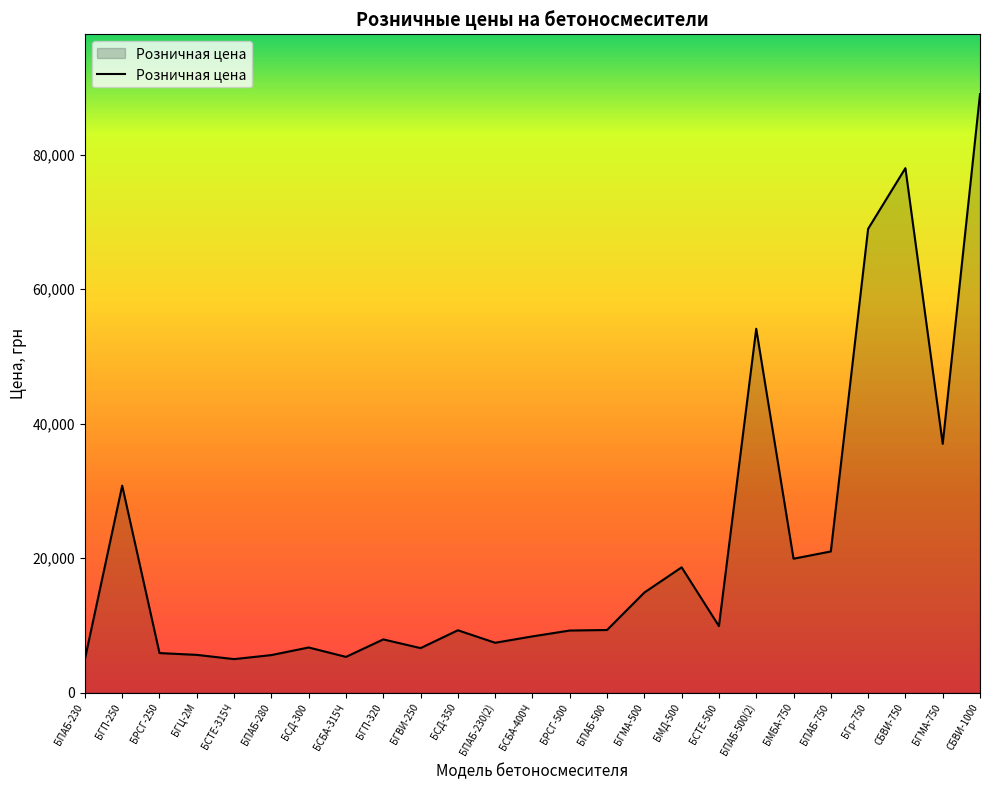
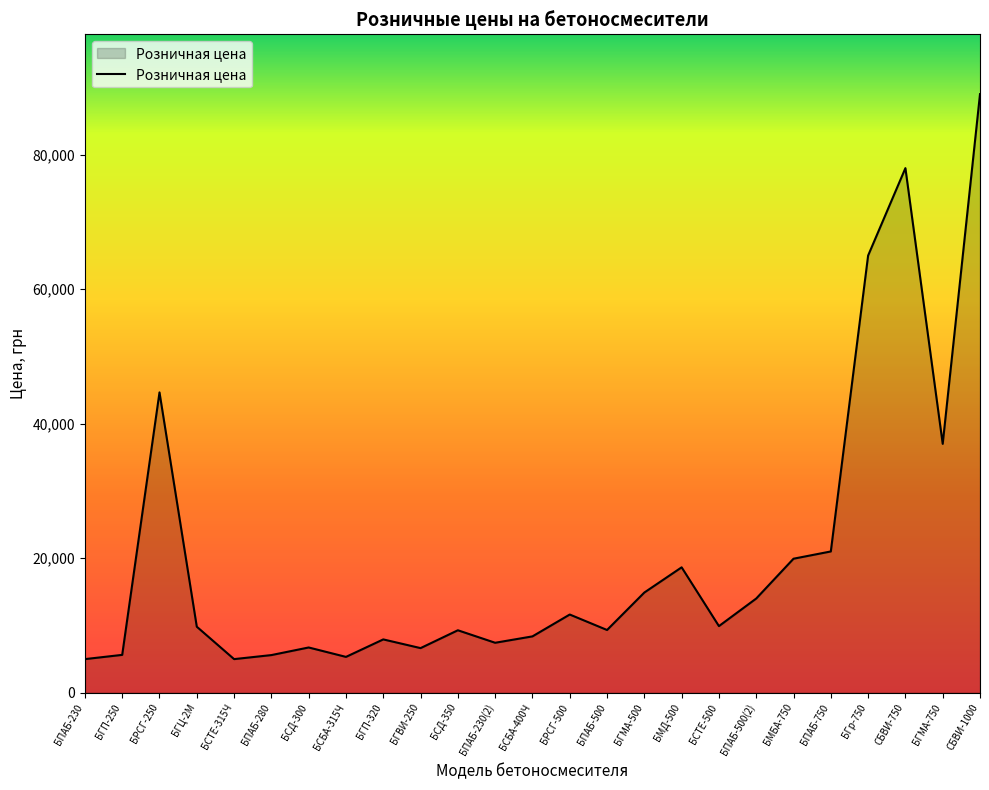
  {
    "БПАБ-230": "5,000",
-   "БГП-250": "31,000",
-   "БРСГ-250": "6,000",
-   "БГЦ-2М": "6,000",
+   "БГП-250": "6,000",
+   "БРСГ-250": "45,000",
+   "БГЦ-2М": "10,000",
    "БСТЕ-315Ч": "5,000",
    "БПАБ-280": "6,000",
    "БСД-300": "7,000",
    "БСБА-315Ч": "5,000",
    "БГП-320": "8,000",
    "БГВИ-250": "7,000",
    "БСД-350": "9,000",
    "БПАБ-230(2)": "7,000",
    "БСБА-400Ч": "8,000",
-   "БРСГ-500": "9,000",
+   "БРСГ-500": "12,000",
    "БПАБ-500": "9,000",
    "БГМА-500": "15,000",
    "БМД-500": "19,000",
    "БСТЕ-500": "10,000",
-   "БПАБ-500(2)": "54,000",
+   "БПАБ-500(2)": "14,000",
    "БМБА-750": "20,000",
    "БПАБ-750": "21,000",
-   "БГр-750": "69,000",
+   "БГр-750": "65,000",
    "СБВИ-750": "78,000",
    "БГМА-750": "37,000",
    "СБВИ-1000": "89,000"
  }
